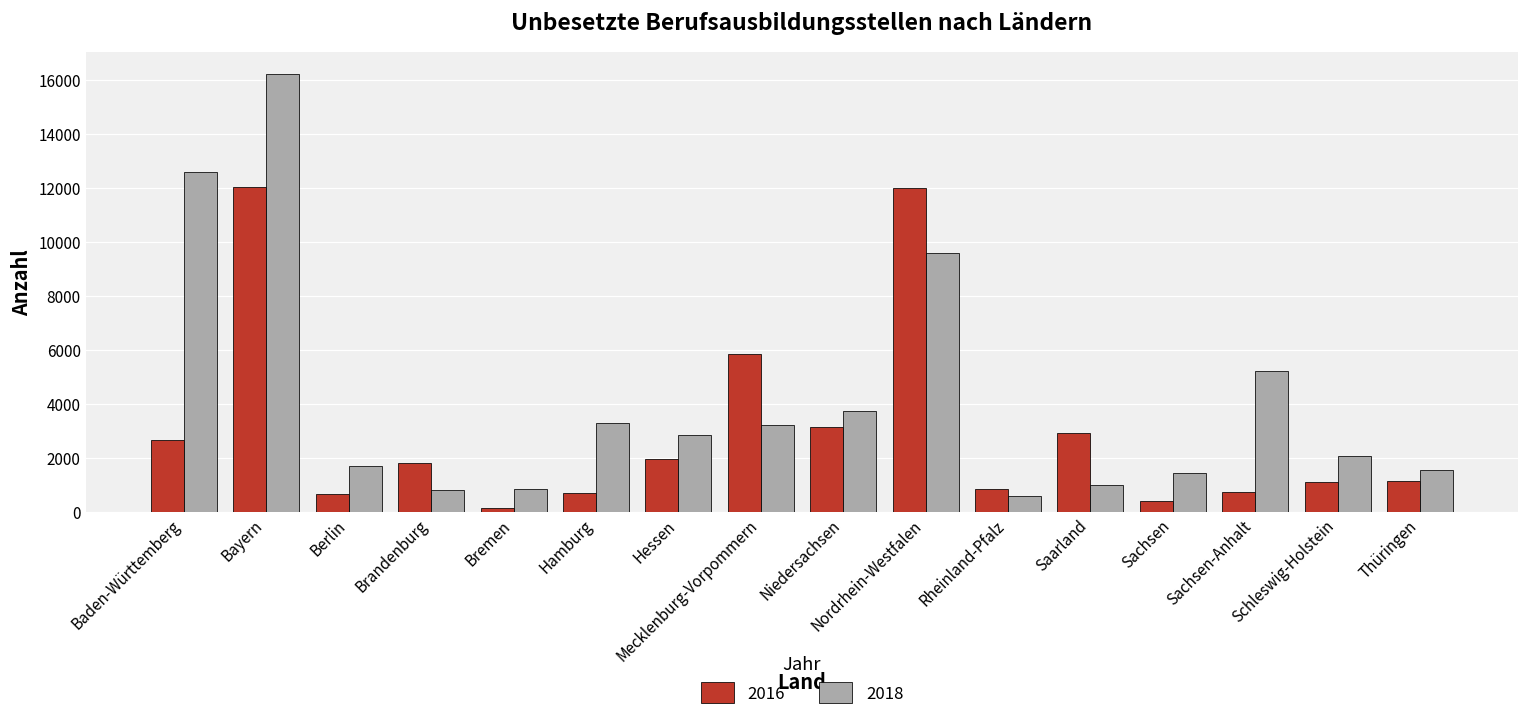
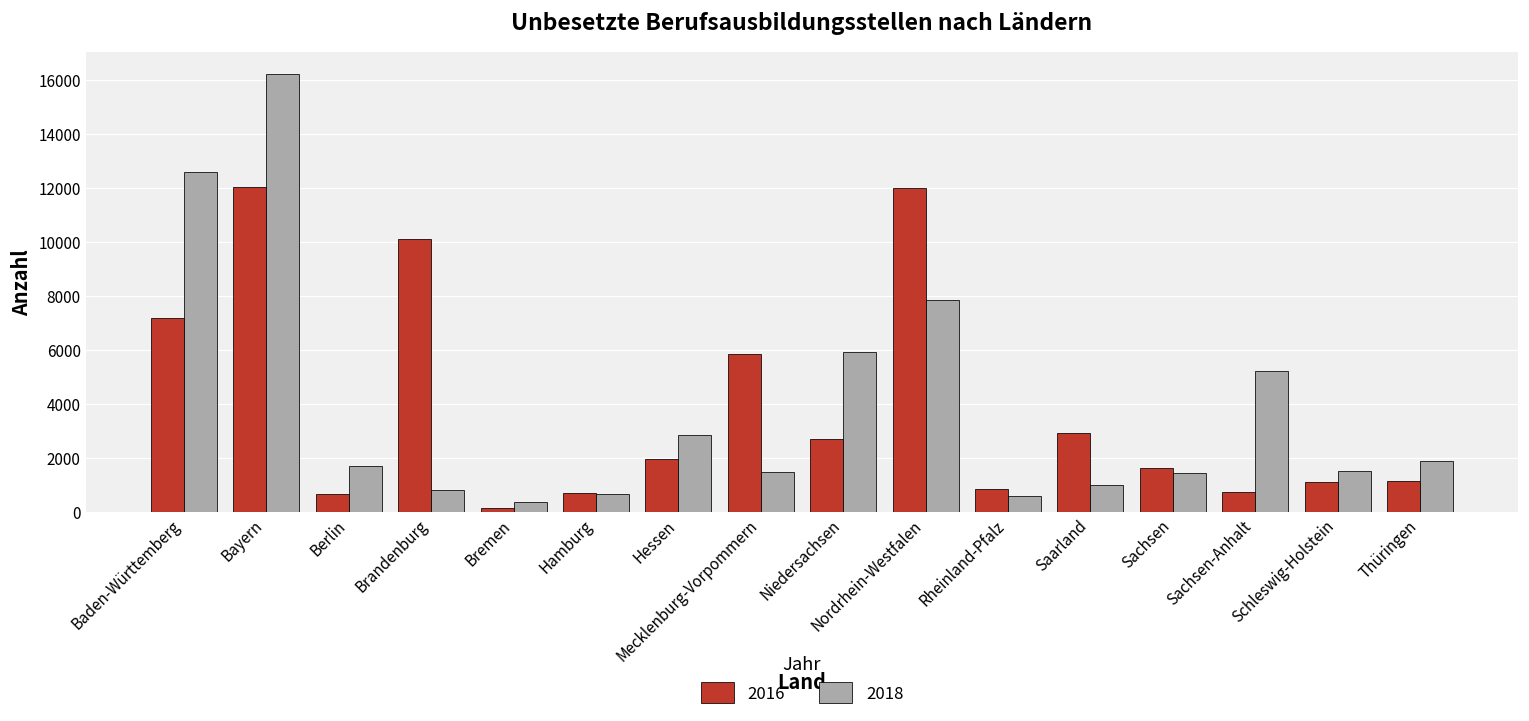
  {
    "2016": {
-     "Baden-Württemberg": 2600,
+     "Baden-Württemberg": 7200,
      "Bayern": 12000,
      "Berlin": 700,
-     "Brandenburg": 1800,
+     "Brandenburg": 10100,
      "Bremen": 100,
      "Hamburg": 700,
      "Hessen": 2000,
      "Mecklenburg-Vorpommern": 5800,
-     "Niedersachsen": 3200,
+     "Niedersachsen": 2700,
      "Nordrhein-Westfalen": 12000,
      "Rheinland-Pfalz": 800,
      "Saarland": 2900,
-     "Sachsen": 400,
+     "Sachsen": 1600,
      "Sachsen-Anhalt": 700,
      "Schleswig-Holstein": 1100,
      "Thüringen": 1200
    },
    "2018": {
      "Baden-Württemberg": 12600,
      "Bayern": 16200,
      "Berlin": 1700,
      "Brandenburg": 800,
-     "Bremen": 800,
-     "Hamburg": 3300,
+     "Bremen": 400,
+     "Hamburg": 600,
      "Hessen": 2800,
-     "Mecklenburg-Vorpommern": 3200,
-     "Niedersachsen": 3800,
-     "Nordrhein-Westfalen": 9600,
+     "Mecklenburg-Vorpommern": 1500,
+     "Niedersachsen": 5900,
+     "Nordrhein-Westfalen": 7900,
      "Rheinland-Pfalz": 600,
      "Saarland": 1000,
      "Sachsen": 1400,
      "Sachsen-Anhalt": 5200,
-     "Schleswig-Holstein": 2100,
-     "Thüringen": 1500
+     "Schleswig-Holstein": 1500,
+     "Thüringen": 1900
    }
  }
